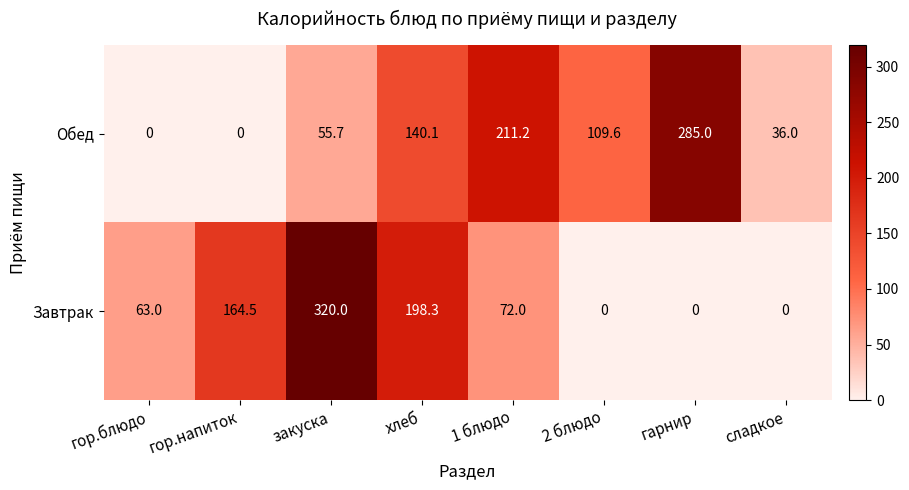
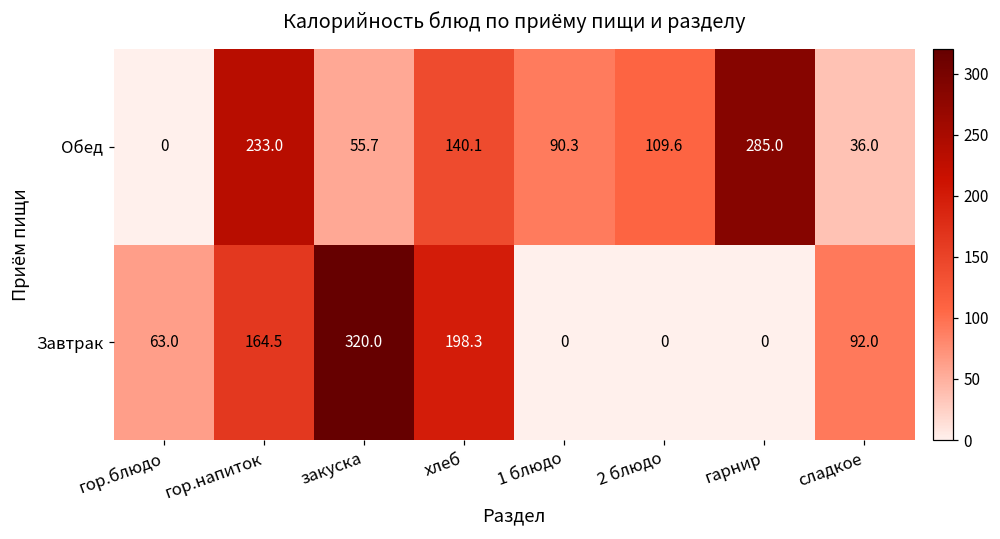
  {
    "Обед": {
      "гор.блюдо": 0,
-     "гор.напиток": 0,
+     "гор.напиток": 233.0,
      "закуска": 55.7,
      "хлеб": 140.1,
-     "1 блюдо": 211.2,
+     "1 блюдо": 90.3,
      "2 блюдо": 109.6,
      "гарнир": 285.0,
      "сладкое": 36.0
    },
    "Завтрак": {
      "гор.блюдо": 63.0,
      "гор.напиток": 164.5,
      "закуска": 320.0,
      "хлеб": 198.3,
-     "1 блюдо": 72.0,
+     "1 блюдо": 0,
      "2 блюдо": 0,
      "гарнир": 0,
-     "сладкое": 0
+     "сладкое": 92.0
    }
  }
